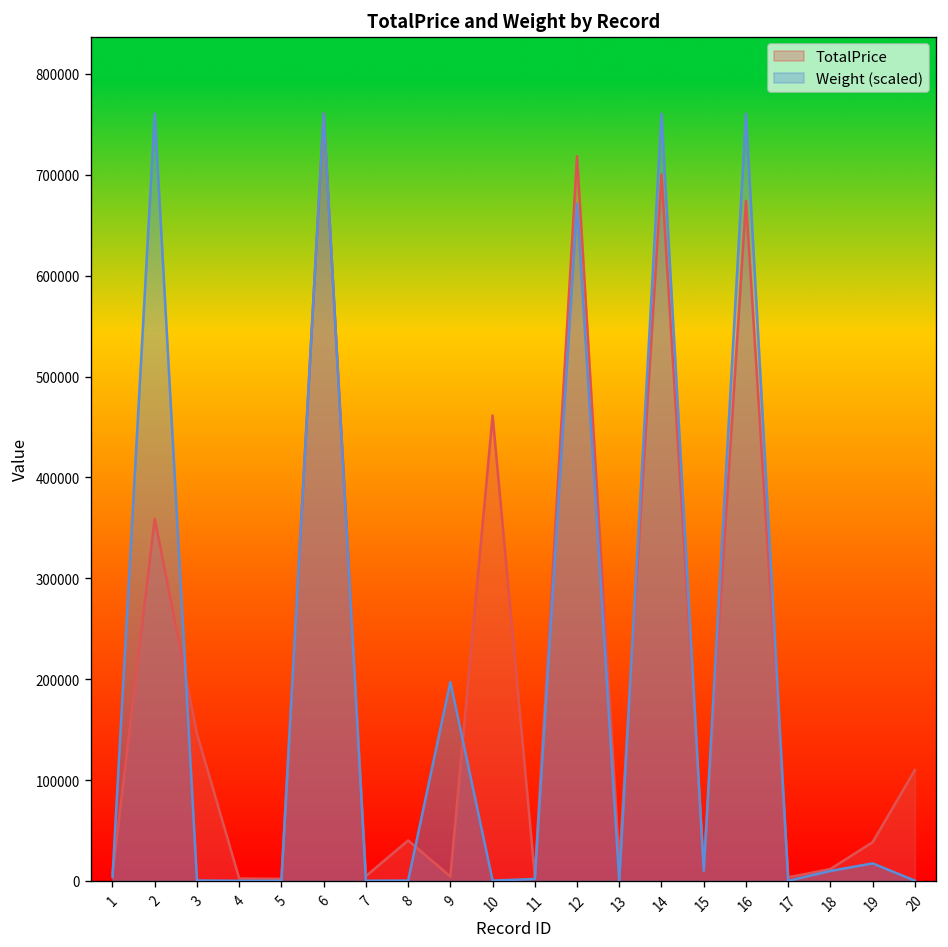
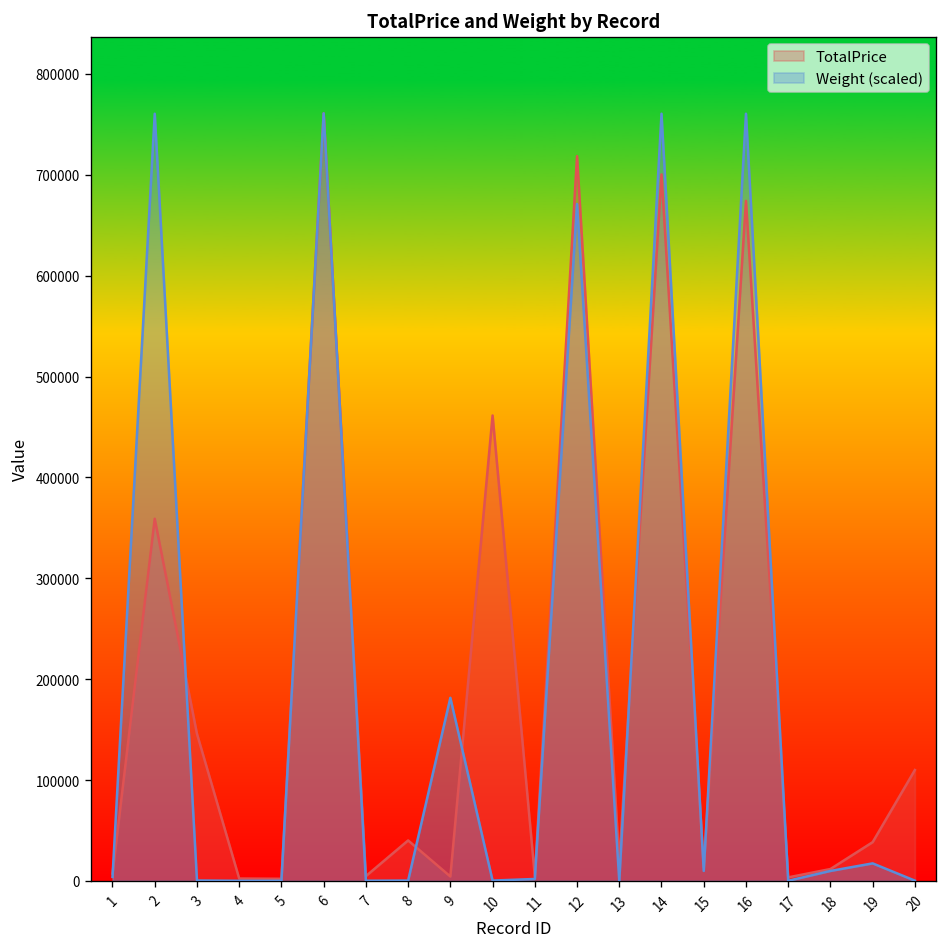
  {
    "TotalPrice": {
      "1": 10000,
      "2": 360000,
      "3": 150000,
      "7": 0,
      "8": 40000,
      "9": 0,
      "10": 460000,
      "12": 720000,
      "13": 20000,
      "14": 700000,
      "15": 10000,
      "16": 670000,
      "17": 0,
      "19": 40000,
      "20": 110000
    },
    "Weight (scaled)": {
      "1": 0,
      "2": 760000,
      "3": 0,
      "7": 0,
      "8": 0,
-     "9": 200000,
+     "9": 180000,
      "10": 0,
      "12": 670000,
      "13": 0,
      "14": 760000,
      "15": 10000,
      "16": 760000,
      "17": 0,
      "19": 20000,
      "20": 0
    }
  }
